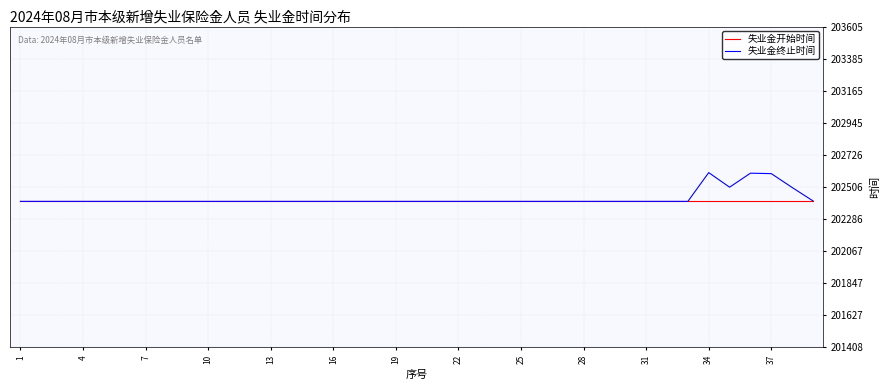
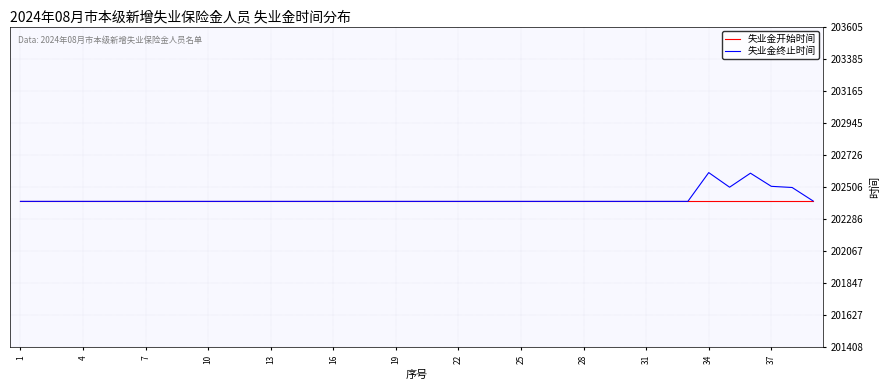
  {
    "失业金开始时间": {
      "34": 202410,
      "37": 202410
    },
    "失业金终止时间": {
      "34": 202610,
-     "37": 202600
+     "37": 202510
    }
  }
